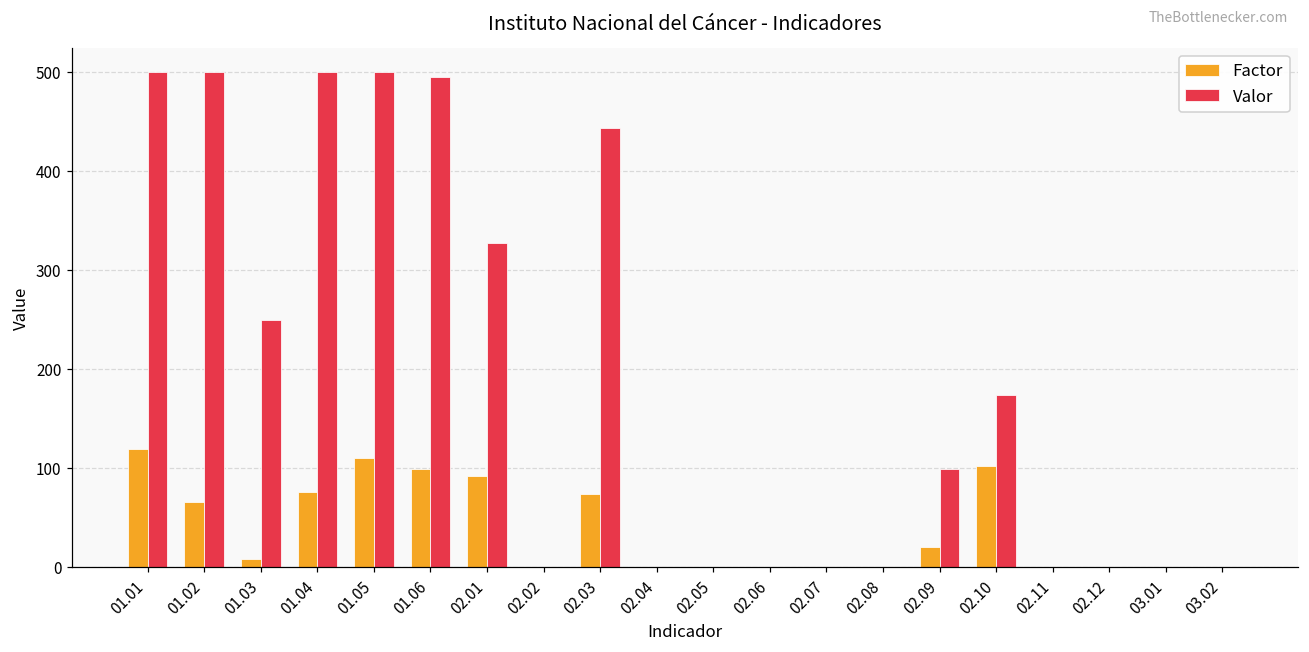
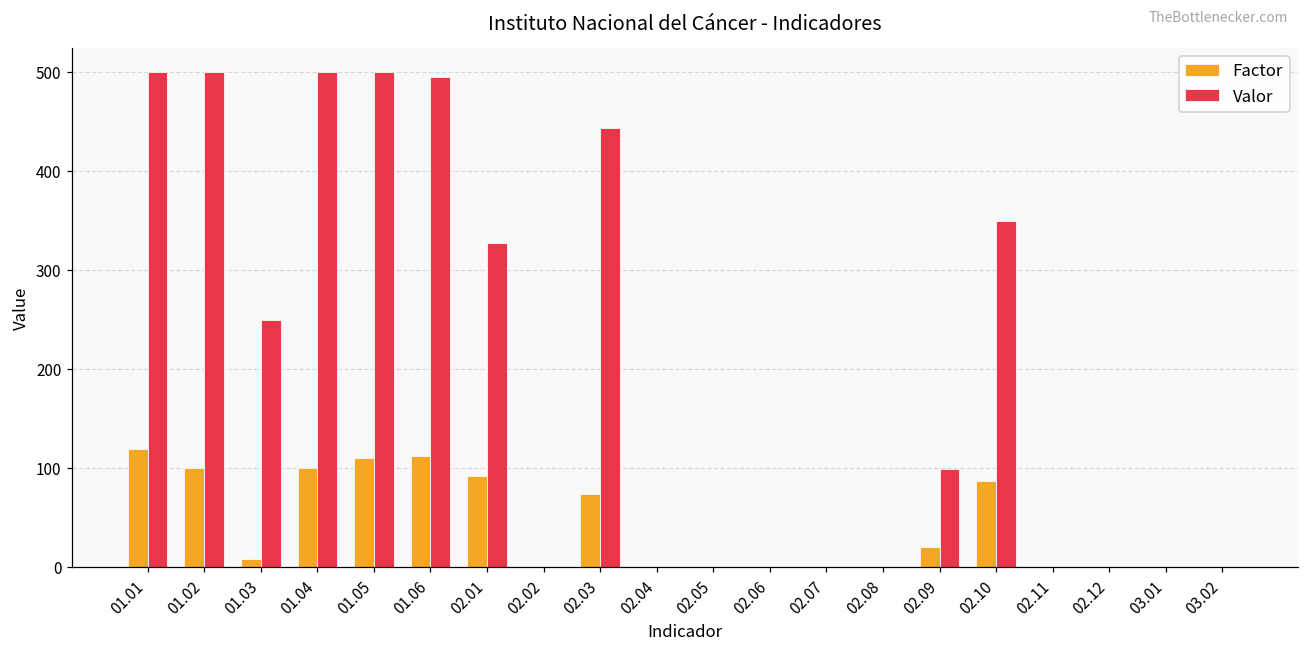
  {
    "Factor": {
      "01.01": 120,
-     "01.02": 70,
+     "01.02": 100,
      "01.03": 10,
-     "01.04": 80,
+     "01.04": 100,
      "01.05": 110,
-     "01.06": 100,
+     "01.06": 110,
      "02.01": 90,
      "02.02": 0,
      "02.03": 70,
      "02.04": 0,
      "02.05": 0,
      "02.06": 0,
      "02.07": 0,
      "02.08": 0,
      "02.09": 20,
-     "02.10": 100,
+     "02.10": 90,
      "02.11": 0,
      "02.12": 0,
      "03.01": 0,
      "03.02": 0
    },
    "Valor": {
      "01.01": 500,
      "01.02": 500,
      "01.03": 250,
      "01.04": 500,
      "01.05": 500,
      "01.06": 500,
      "02.01": 330,
      "02.02": 0,
      "02.03": 440,
      "02.04": 0,
      "02.05": 0,
      "02.06": 0,
      "02.07": 0,
      "02.08": 0,
      "02.09": 100,
-     "02.10": 170,
+     "02.10": 350,
      "02.11": 0,
      "02.12": 0,
      "03.01": 0,
      "03.02": 0
    }
  }
